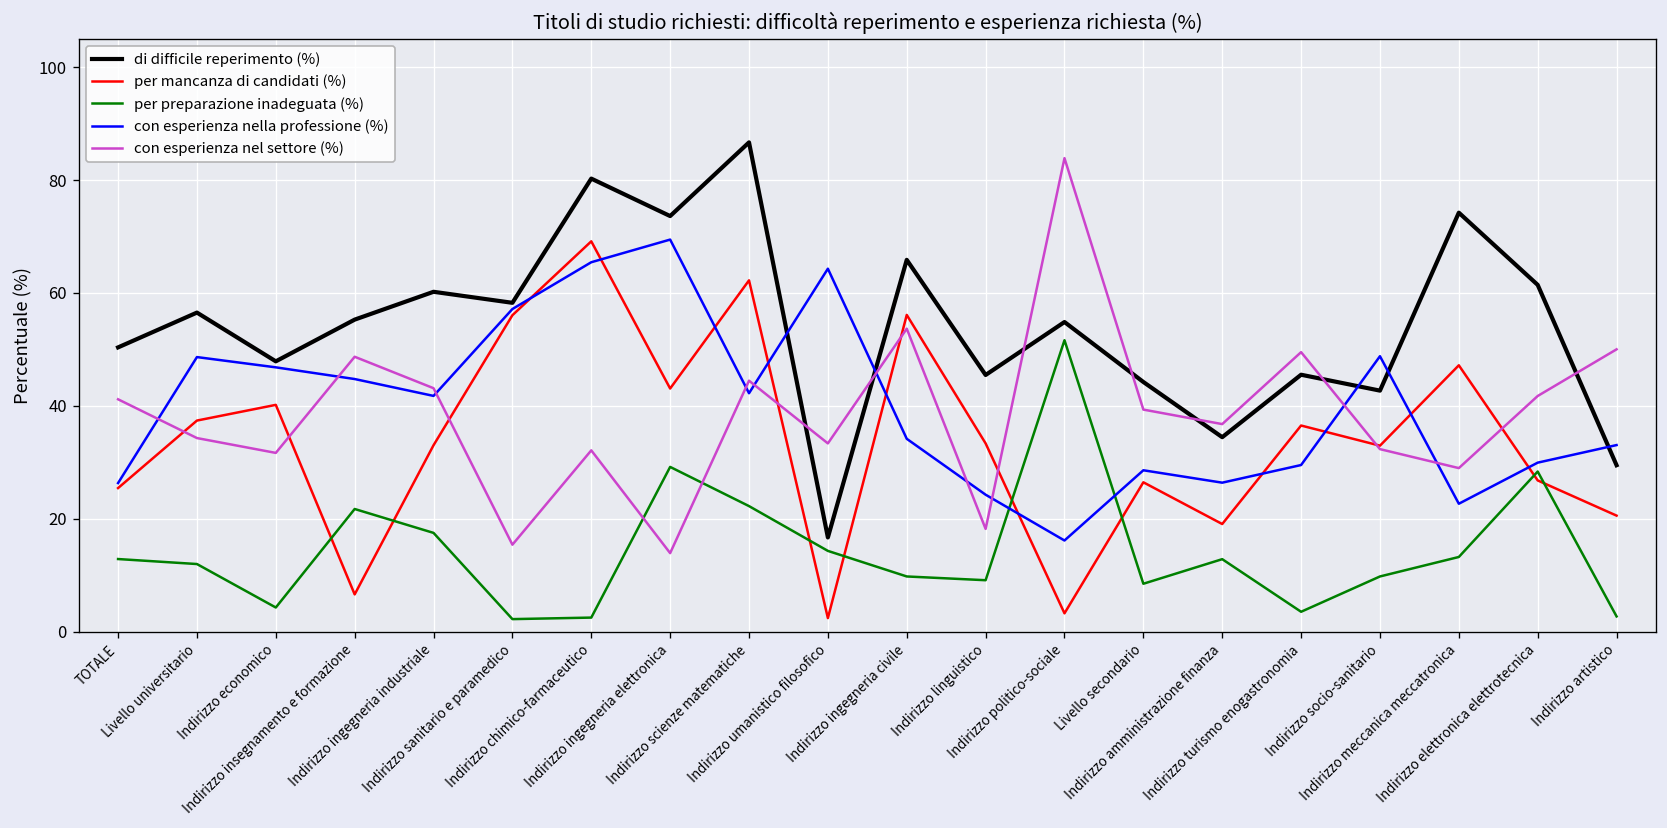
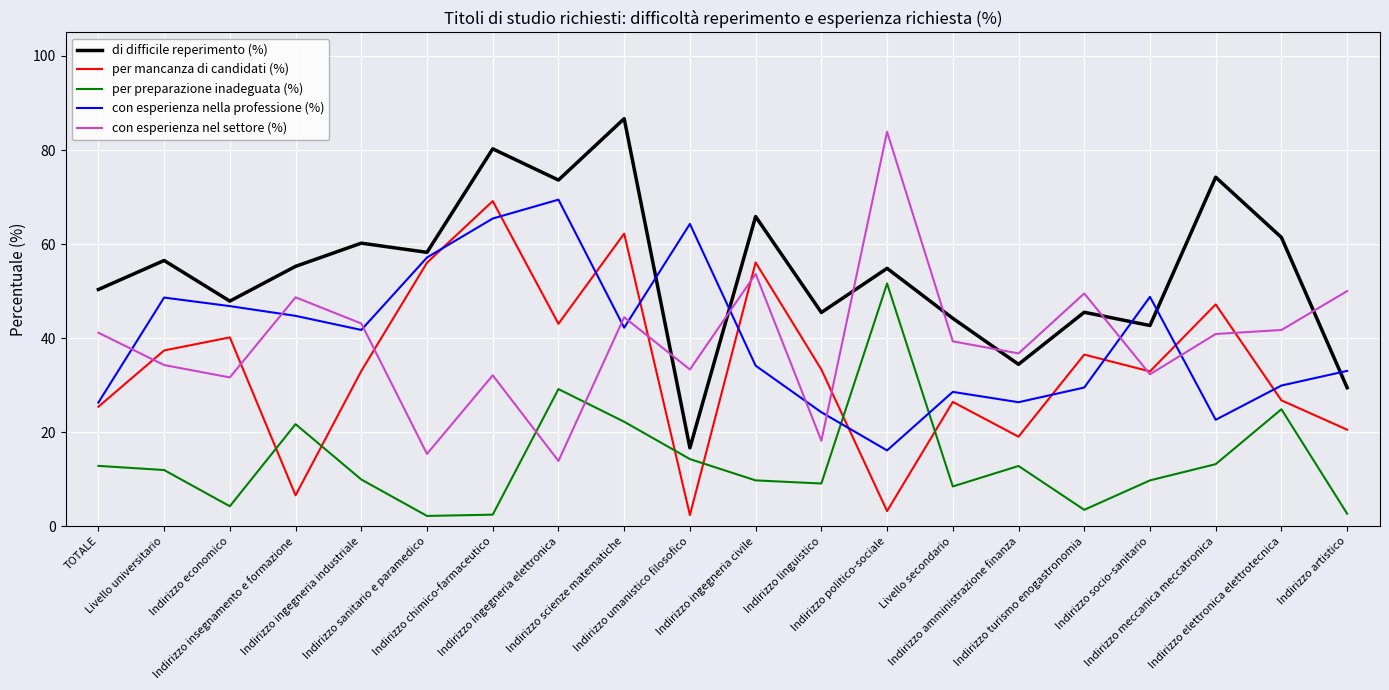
  {
    "di difficile reperimento (%)": {
      "TOTALE": 50,
      "Livello universitario": 57,
      "Indirizzo economico": 48,
      "Indirizzo insegnamento e formazione": 55,
      "Indirizzo ingegneria industriale": 60,
      "Indirizzo sanitario e paramedico": 58,
      "Indirizzo chimico-farmaceutico": 80,
      "Indirizzo ingegneria elettronica": 74,
      "Indirizzo scienze matematiche": 87,
      "Indirizzo umanistico filosofico": 17,
      "Indirizzo ingegneria civile": 66,
      "Indirizzo linguistico": 45,
      "Indirizzo politico-sociale": 55,
      "Livello secondario": 44,
      "Indirizzo amministrazione finanza": 34,
      "Indirizzo turismo enogastronomia": 46,
      "Indirizzo socio-sanitario": 43,
      "Indirizzo meccanica meccatronica": 74,
      "Indirizzo elettronica elettrotecnica": 61,
      "Indirizzo artistico": 29
    },
    "per mancanza di candidati (%)": {
      "TOTALE": 25,
      "Livello universitario": 37,
      "Indirizzo economico": 40,
      "Indirizzo insegnamento e formazione": 7,
      "Indirizzo ingegneria industriale": 33,
      "Indirizzo sanitario e paramedico": 56,
      "Indirizzo chimico-farmaceutico": 69,
      "Indirizzo ingegneria elettronica": 43,
      "Indirizzo scienze matematiche": 62,
      "Indirizzo umanistico filosofico": 2,
      "Indirizzo ingegneria civile": 56,
      "Indirizzo linguistico": 33,
      "Indirizzo politico-sociale": 3,
      "Livello secondario": 26,
      "Indirizzo amministrazione finanza": 19,
      "Indirizzo turismo enogastronomia": 37,
      "Indirizzo socio-sanitario": 33,
      "Indirizzo meccanica meccatronica": 47,
      "Indirizzo elettronica elettrotecnica": 27,
      "Indirizzo artistico": 21
    },
    "per preparazione inadeguata (%)": {
      "TOTALE": 13,
      "Livello universitario": 12,
      "Indirizzo economico": 4,
      "Indirizzo insegnamento e formazione": 22,
-     "Indirizzo ingegneria industriale": 17,
+     "Indirizzo ingegneria industriale": 10,
      "Indirizzo sanitario e paramedico": 2,
      "Indirizzo chimico-farmaceutico": 2,
      "Indirizzo ingegneria elettronica": 29,
      "Indirizzo scienze matematiche": 22,
      "Indirizzo umanistico filosofico": 14,
      "Indirizzo ingegneria civile": 10,
      "Indirizzo linguistico": 9,
      "Indirizzo politico-sociale": 52,
      "Livello secondario": 8,
      "Indirizzo amministrazione finanza": 13,
      "Indirizzo turismo enogastronomia": 4,
      "Indirizzo socio-sanitario": 10,
      "Indirizzo meccanica meccatronica": 13,
-     "Indirizzo elettronica elettrotecnica": 28,
+     "Indirizzo elettronica elettrotecnica": 25,
      "Indirizzo artistico": 3
    },
    "con esperienza nella professione (%)": {
      "TOTALE": 26,
      "Livello universitario": 49,
      "Indirizzo economico": 47,
      "Indirizzo insegnamento e formazione": 45,
      "Indirizzo ingegneria industriale": 42,
      "Indirizzo sanitario e paramedico": 57,
      "Indirizzo chimico-farmaceutico": 65,
      "Indirizzo ingegneria elettronica": 69,
      "Indirizzo scienze matematiche": 42,
      "Indirizzo umanistico filosofico": 64,
      "Indirizzo ingegneria civile": 34,
      "Indirizzo linguistico": 24,
      "Indirizzo politico-sociale": 16,
      "Livello secondario": 29,
      "Indirizzo amministrazione finanza": 26,
      "Indirizzo turismo enogastronomia": 30,
      "Indirizzo socio-sanitario": 49,
      "Indirizzo meccanica meccatronica": 23,
      "Indirizzo elettronica elettrotecnica": 30,
      "Indirizzo artistico": 33
    },
    "con esperienza nel settore (%)": {
      "TOTALE": 41,
      "Livello universitario": 34,
      "Indirizzo economico": 32,
      "Indirizzo insegnamento e formazione": 49,
      "Indirizzo ingegneria industriale": 43,
      "Indirizzo sanitario e paramedico": 15,
      "Indirizzo chimico-farmaceutico": 32,
      "Indirizzo ingegneria elettronica": 14,
      "Indirizzo scienze matematiche": 44,
      "Indirizzo umanistico filosofico": 33,
      "Indirizzo ingegneria civile": 54,
      "Indirizzo linguistico": 18,
      "Indirizzo politico-sociale": 84,
      "Livello secondario": 39,
      "Indirizzo amministrazione finanza": 37,
      "Indirizzo turismo enogastronomia": 50,
      "Indirizzo socio-sanitario": 32,
-     "Indirizzo meccanica meccatronica": 29,
+     "Indirizzo meccanica meccatronica": 41,
      "Indirizzo elettronica elettrotecnica": 42,
      "Indirizzo artistico": 50
    }
  }
